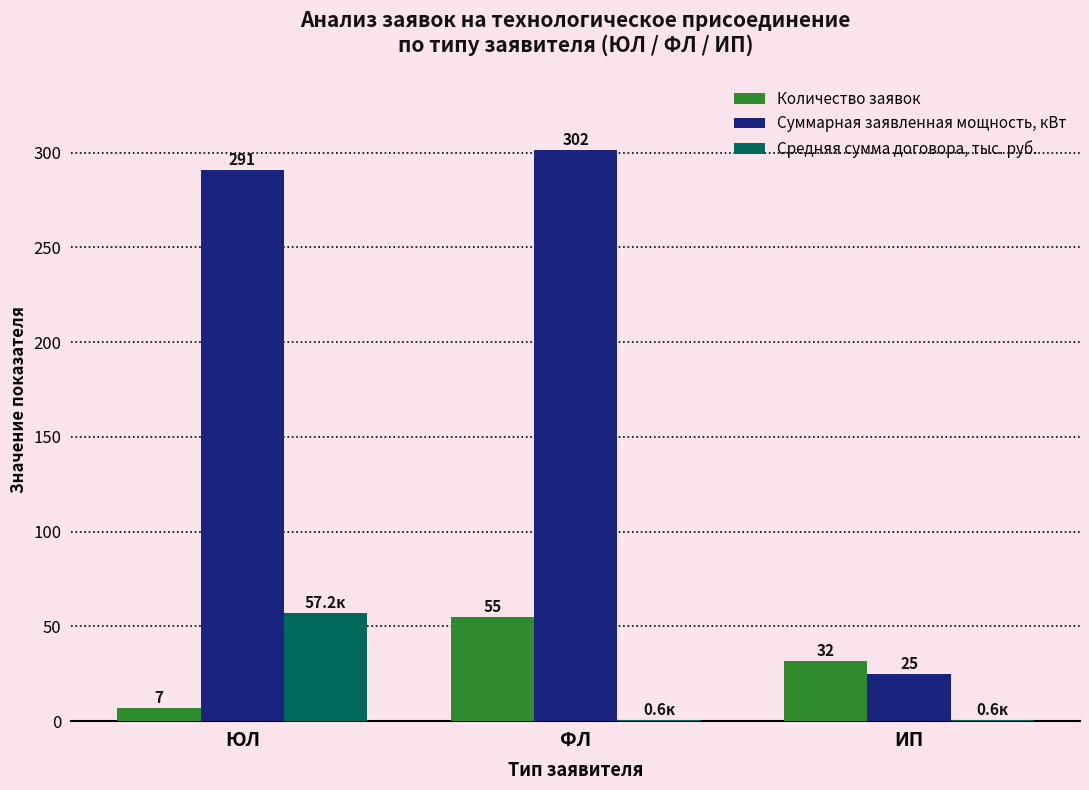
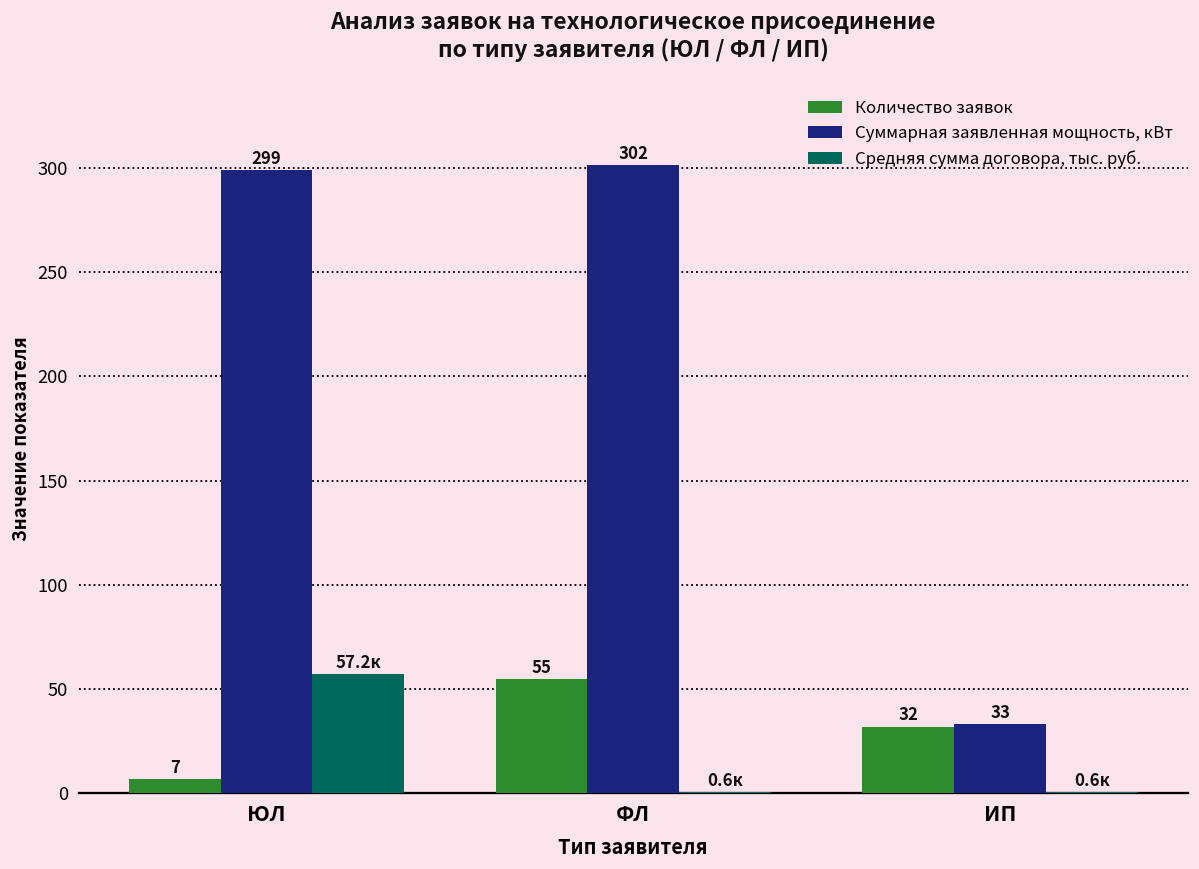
  {
    "Количество заявок": {
      "ЮЛ": "7",
      "ФЛ": "55",
      "ИП": "32"
    },
    "Суммарная заявленная мощность, кВт": {
-     "ЮЛ": "291",
+     "ЮЛ": "299",
      "ФЛ": "302",
-     "ИП": "25"
+     "ИП": "33"
    },
    "Средняя сумма договора, тыс. руб.": {
      "ЮЛ": "57.2к",
      "ФЛ": "0.6к",
      "ИП": "0.6к"
    }
  }
